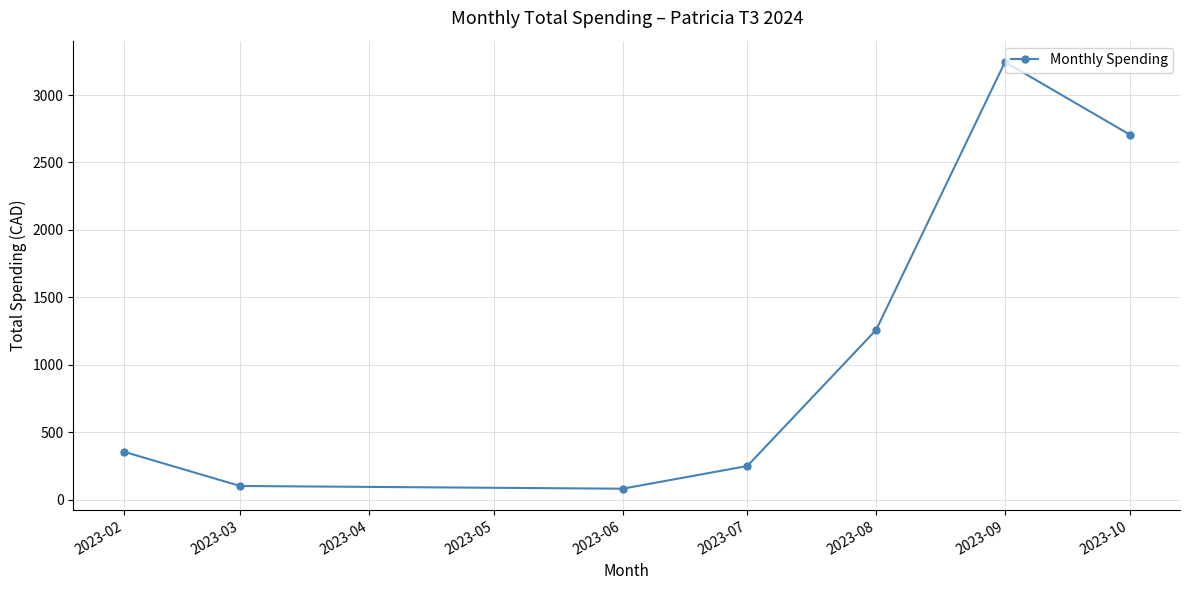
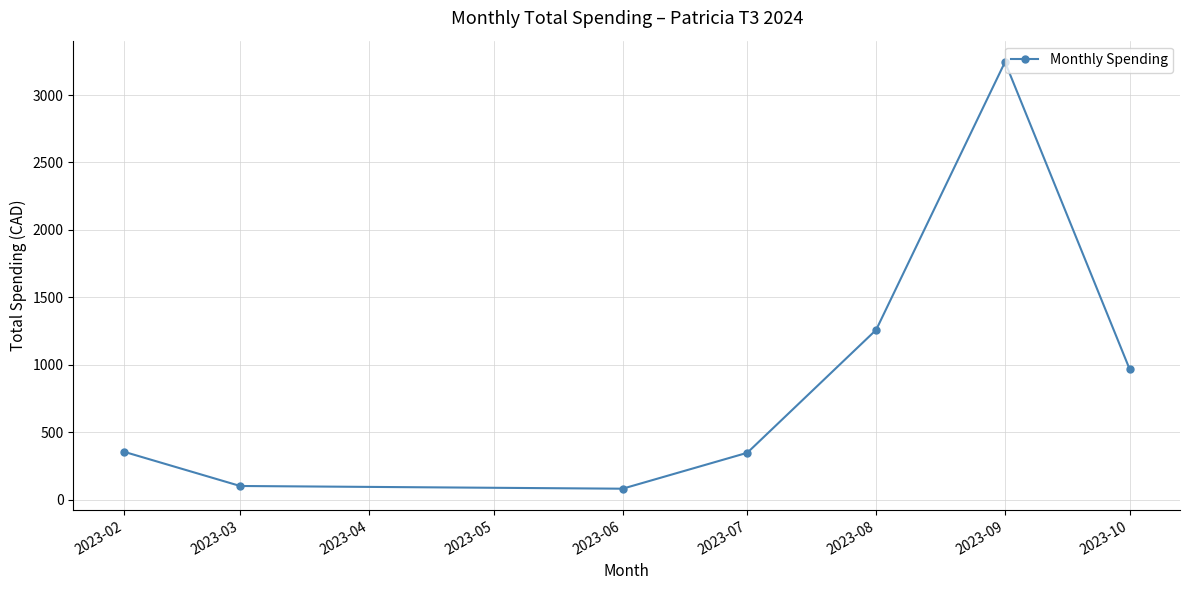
  {
    "2023-02": 360,
    "2023-03": 100,
    "2023-06": 80,
-   "2023-07": 250,
+   "2023-07": 350,
    "2023-08": 1260,
    "2023-09": 3240,
-   "2023-10": 2710
+   "2023-10": 970
  }
